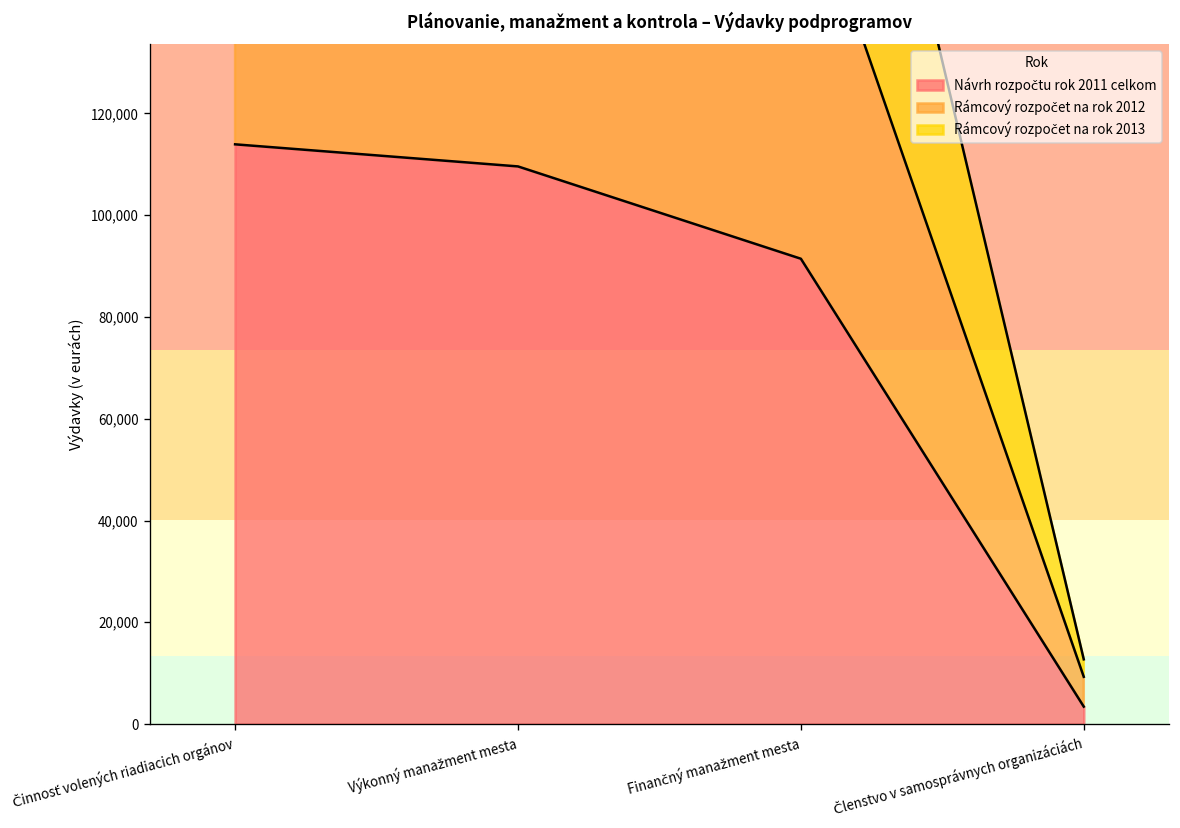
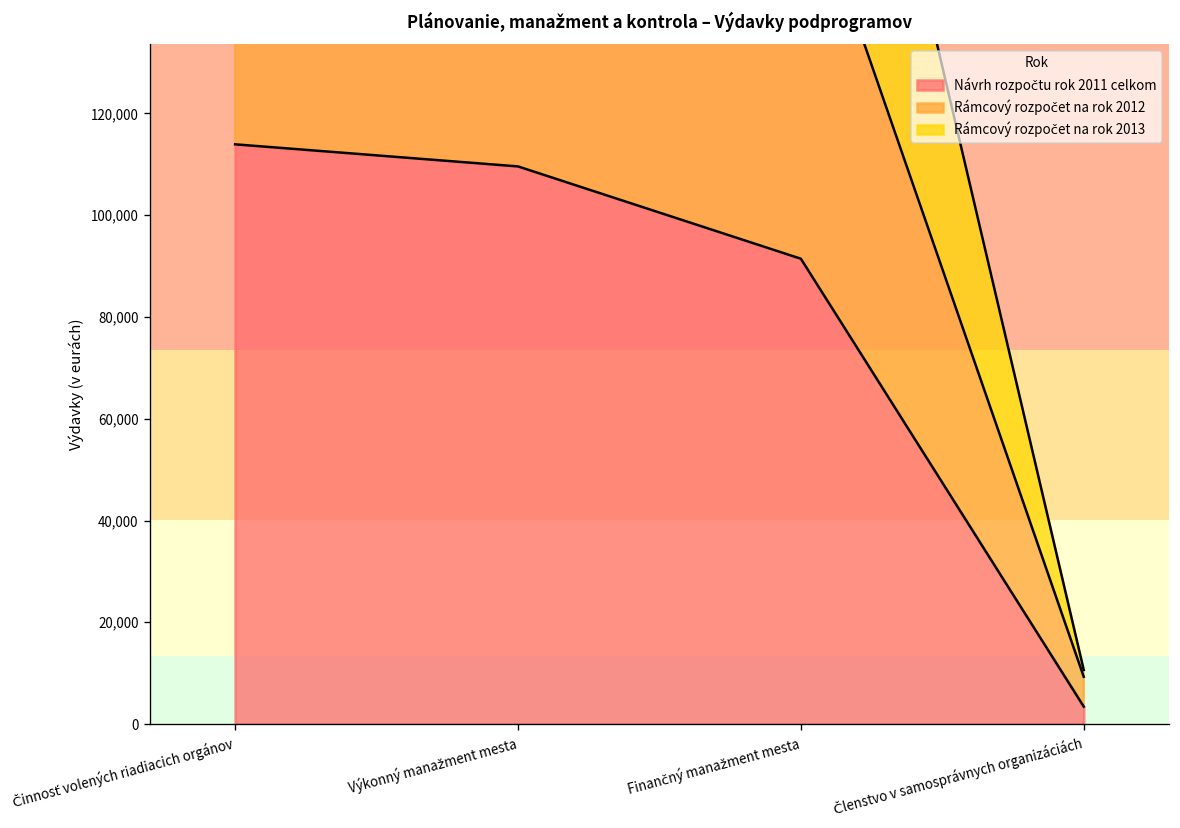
  {
    "Návrh rozpočtu rok 2011 celkom": {
      "Činnosť volených riadiacich orgánov": "114,000",
      "Výkonný manažment mesta": "110,000",
      "Finančný manažment mesta": "91,000",
      "Členstvo v samosprávnych organizáciách": "3,000"
    },
    "Rámcový rozpočet na rok 2012": {
      "Členstvo v samosprávnych organizáciách": "6,000"
    },
    "Rámcový rozpočet na rok 2013": {
-     "Členstvo v samosprávnych organizáciách": "3,000"
+     "Členstvo v samosprávnych organizáciách": "1,000"
    }
  }
